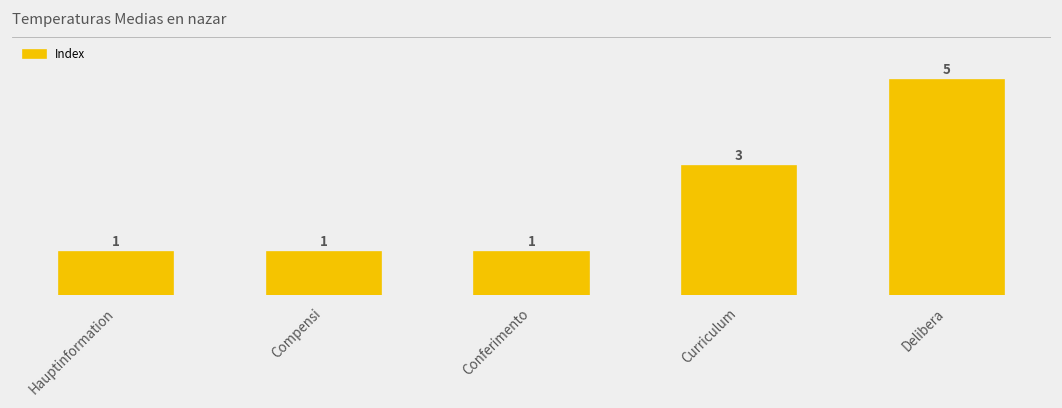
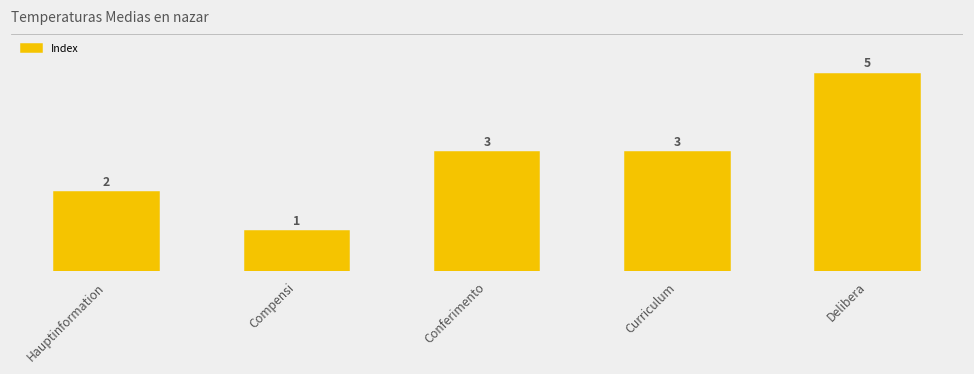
  {
-   "Hauptinformation": 1,
+   "Hauptinformation": 2,
    "Compensi": 1,
-   "Conferimento": 1,
+   "Conferimento": 3,
    "Curriculum": 3,
    "Delibera": 5
  }
